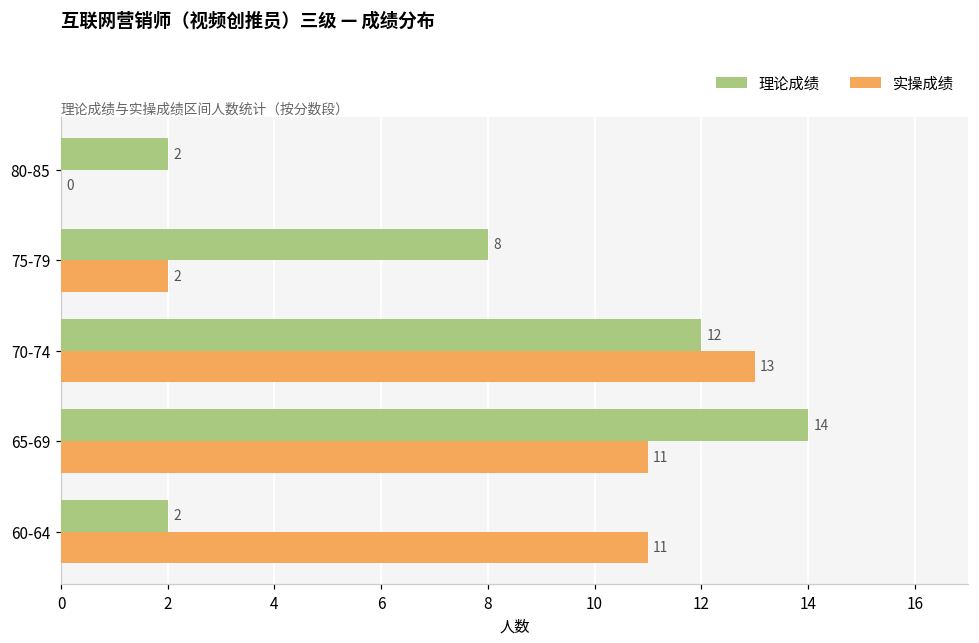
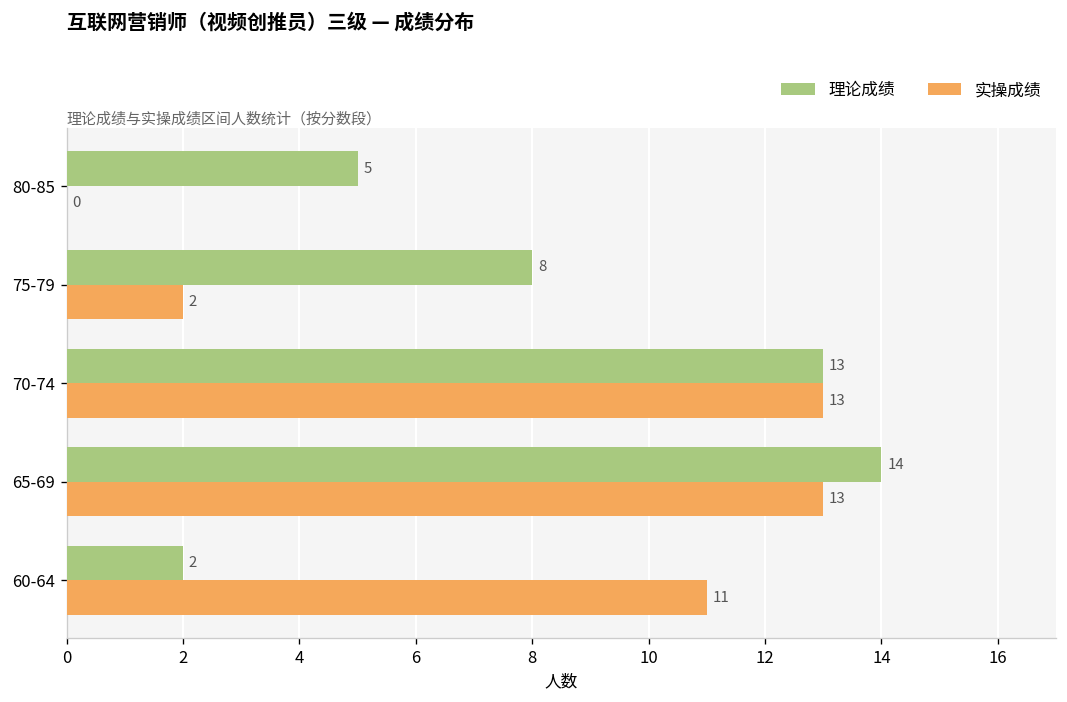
  {
    "理论成绩": {
-     "80-85": 2,
+     "80-85": 5,
      "75-79": 8,
-     "70-74": 12,
+     "70-74": 13,
      "65-69": 14,
      "60-64": 2
    },
    "实操成绩": {
      "80-85": 0,
      "75-79": 2,
      "70-74": 13,
-     "65-69": 11,
+     "65-69": 13,
      "60-64": 11
    }
  }
